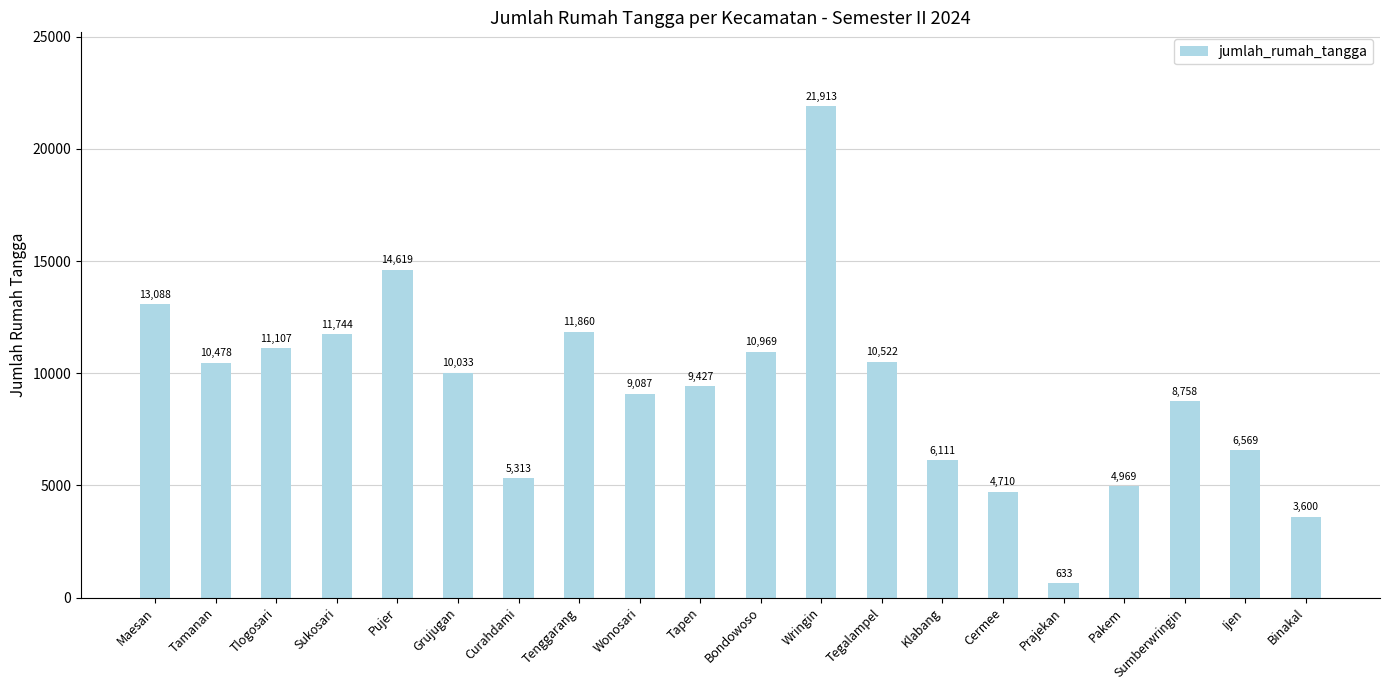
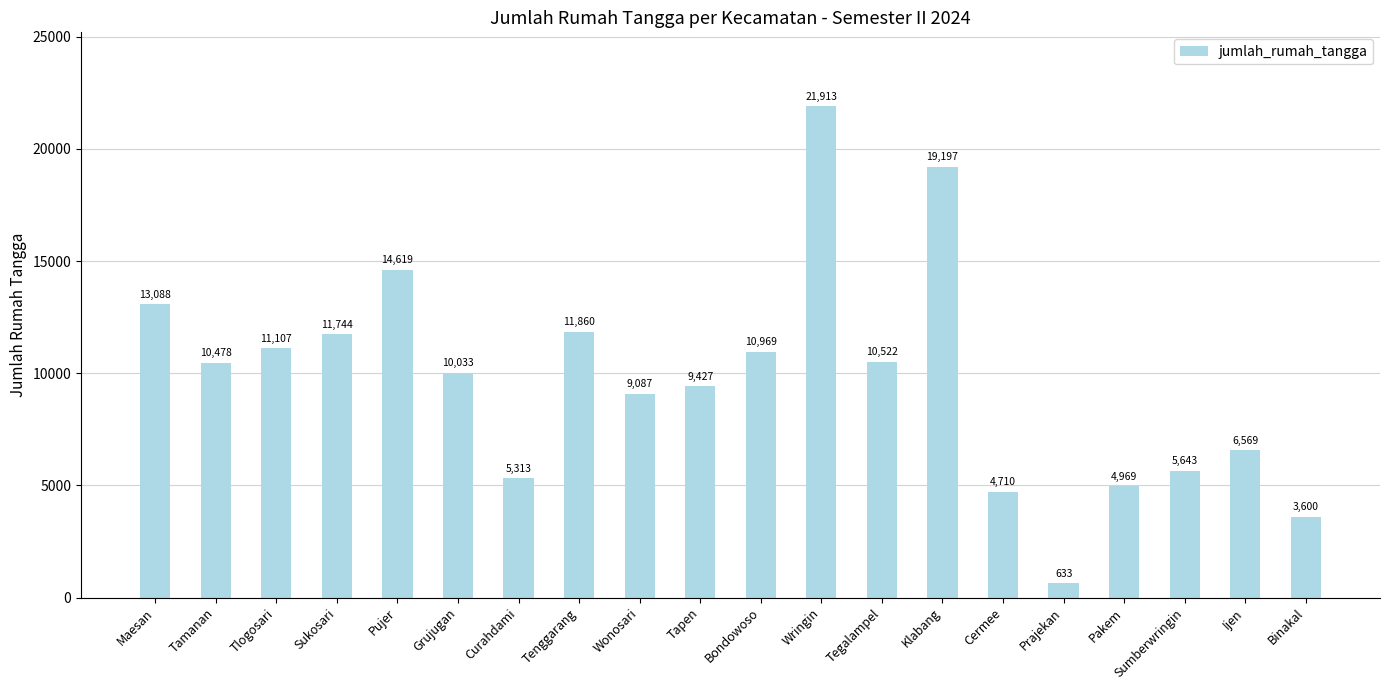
  {
    "Maesan": "13,088",
    "Tamanan": "10,478",
    "Tlogosari": "11,107",
    "Sukosari": "11,744",
    "Pujer": "14,619",
    "Grujugan": "10,033",
    "Curahdami": "5,313",
    "Tenggarang": "11,860",
    "Wonosari": "9,087",
    "Tapen": "9,427",
    "Bondowoso": "10,969",
    "Wringin": "21,913",
    "Tegalampel": "10,522",
-   "Klabang": "6,111",
+   "Klabang": "19,197",
    "Cermee": "4,710",
    "Prajekan": "633",
    "Pakem": "4,969",
-   "Sumberwringin": "8,758",
+   "Sumberwringin": "5,643",
    "Ijen": "6,569",
    "Binakal": "3,600"
  }
